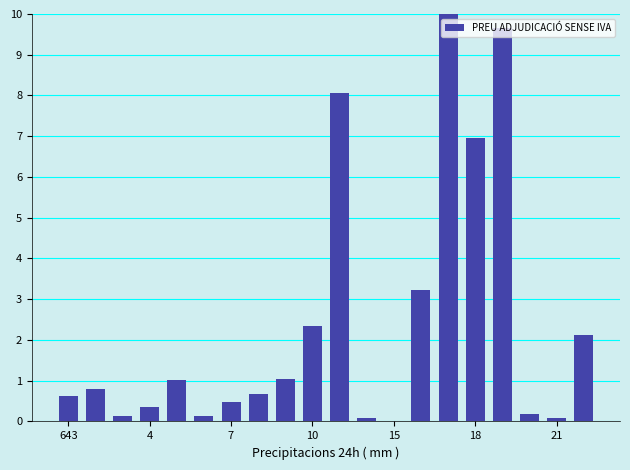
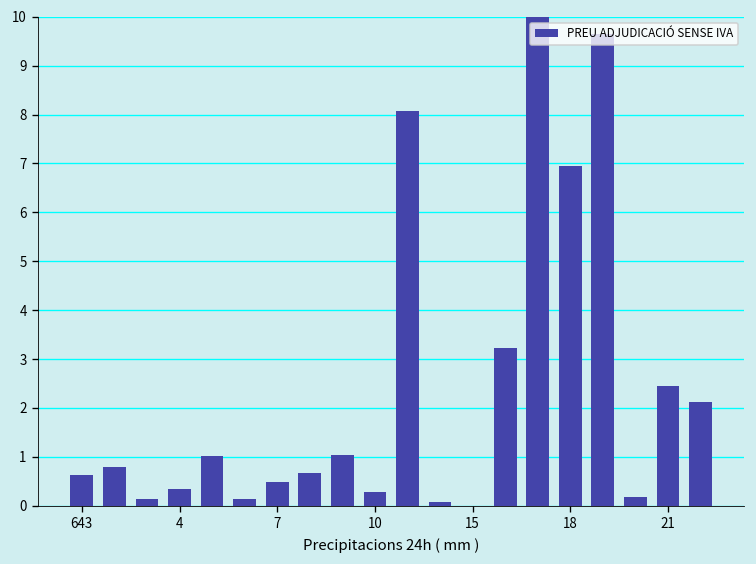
  {
    "643": 0.6,
    "4": 0.3,
    "7": 0.5,
-   "10": 2.3,
+   "10": 0.3,
    "18": 7.0,
-   "21": 0.1
+   "21": 2.4
  }
